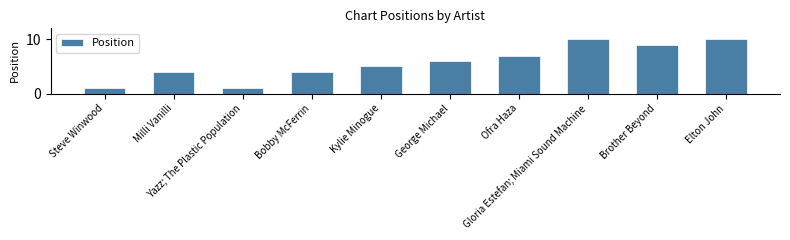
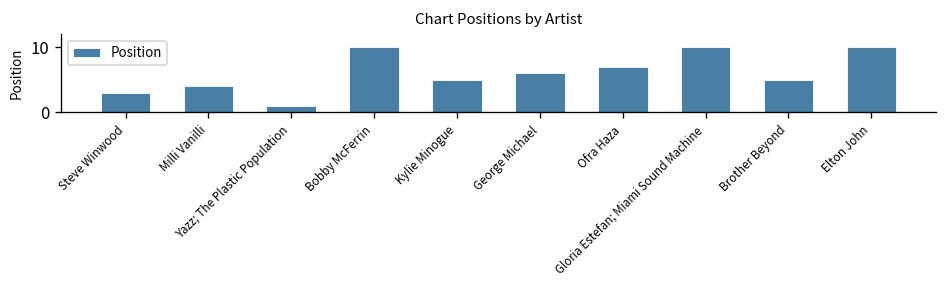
  {
-   "Steve Winwood": 1,
+   "Steve Winwood": 3,
    "Milli Vanilli": 4,
    "Yazz; The Plastic Population": 1,
-   "Bobby McFerrin": 4,
+   "Bobby McFerrin": 10,
    "Kylie Minogue": 5,
    "George Michael": 6,
    "Ofra Haza": 7,
    "Gloria Estefan; Miami Sound Machine": 10,
-   "Brother Beyond": 9,
+   "Brother Beyond": 5,
    "Elton John": 10
  }
